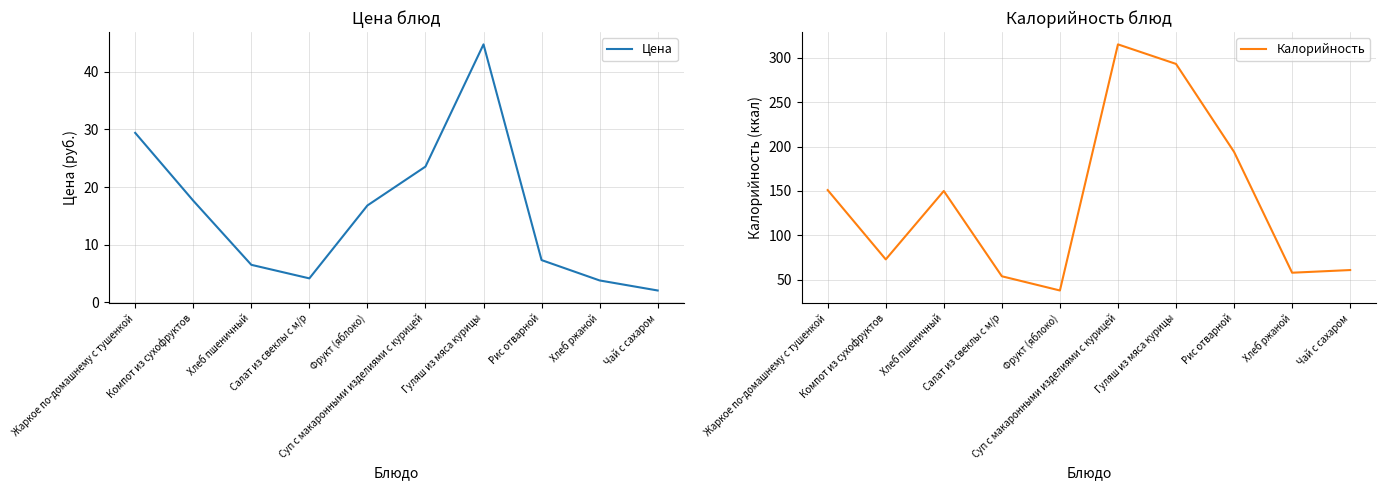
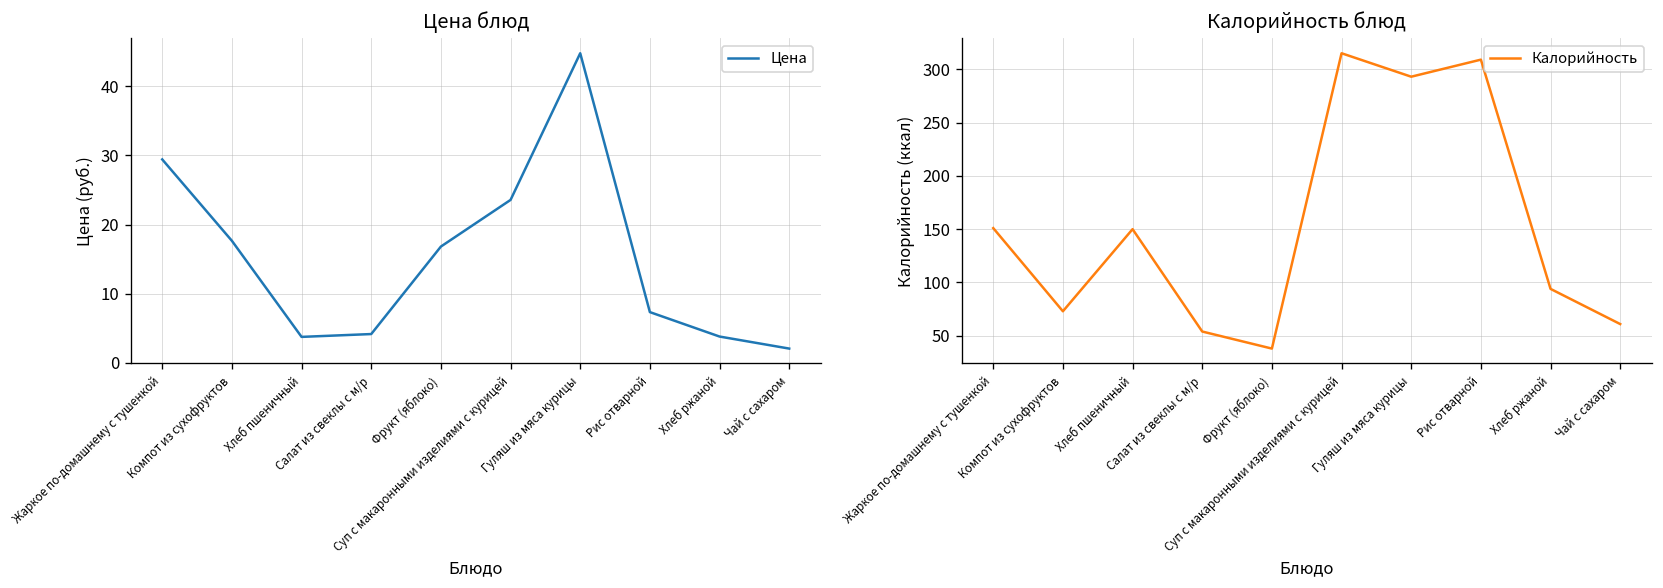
  {
    "Цена блюд": {
      "Жаркое по-домашнему с тушенкой": 29,
      "Компот из сухофруктов": 18,
-     "Хлеб пшеничный": 7,
+     "Хлеб пшеничный": 4,
      "Салат из свеклы с м/р": 4,
      "Фрукт (яблоко)": 17,
      "Суп с макаронными изделиями с курицей": 24,
      "Гуляш из мяса курицы": 45,
      "Рис отварной": 7,
      "Хлеб ржаной": 4,
      "Чай с сахаром": 2
    },
    "Калорийность блюд": {
      "Жаркое по-домашнему с тушенкой": 150,
      "Компот из сухофруктов": 70,
      "Хлеб пшеничный": 150,
      "Салат из свеклы с м/р": 50,
      "Фрукт (яблоко)": 40,
      "Суп с макаронными изделиями с курицей": 320,
      "Гуляш из мяса курицы": 290,
-     "Рис отварной": 190,
-     "Хлеб ржаной": 60,
+     "Рис отварной": 310,
+     "Хлеб ржаной": 90,
      "Чай с сахаром": 60
    }
  }
